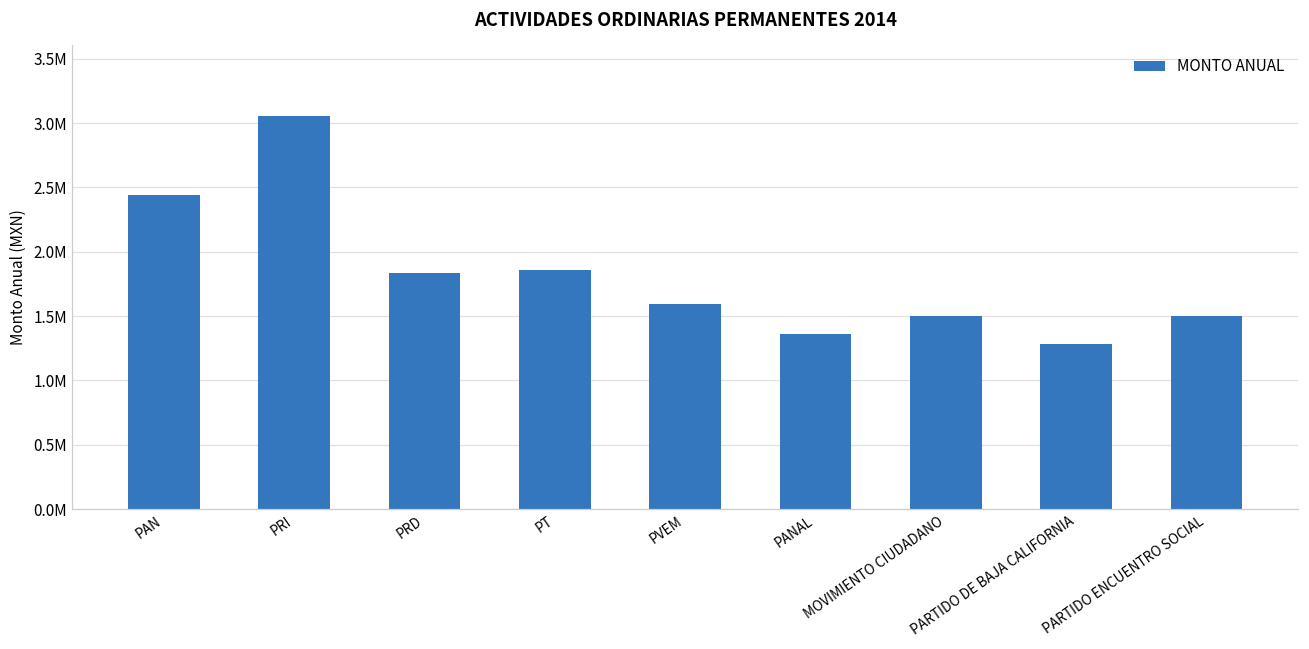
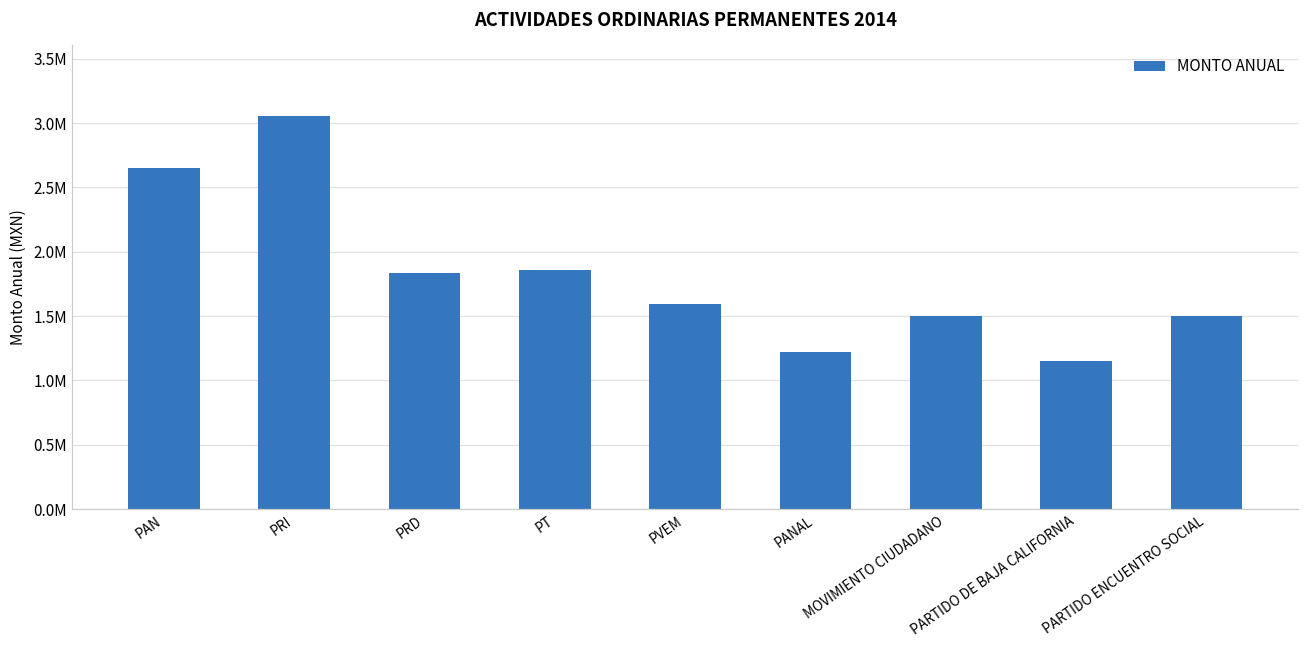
  {
-   "PAN": 2440000,
+   "PAN": 2650000,
    "PRI": 3060000,
    "PRD": 1840000,
    "PT": 1860000,
    "PVEM": 1600000,
-   "PANAL": 1360000,
+   "PANAL": 1220000,
    "MOVIMIENTO CIUDADANO": 1500000,
-   "PARTIDO DE BAJA CALIFORNIA": 1280000,
+   "PARTIDO DE BAJA CALIFORNIA": 1150000,
    "PARTIDO ENCUENTRO SOCIAL": 1500000
  }
